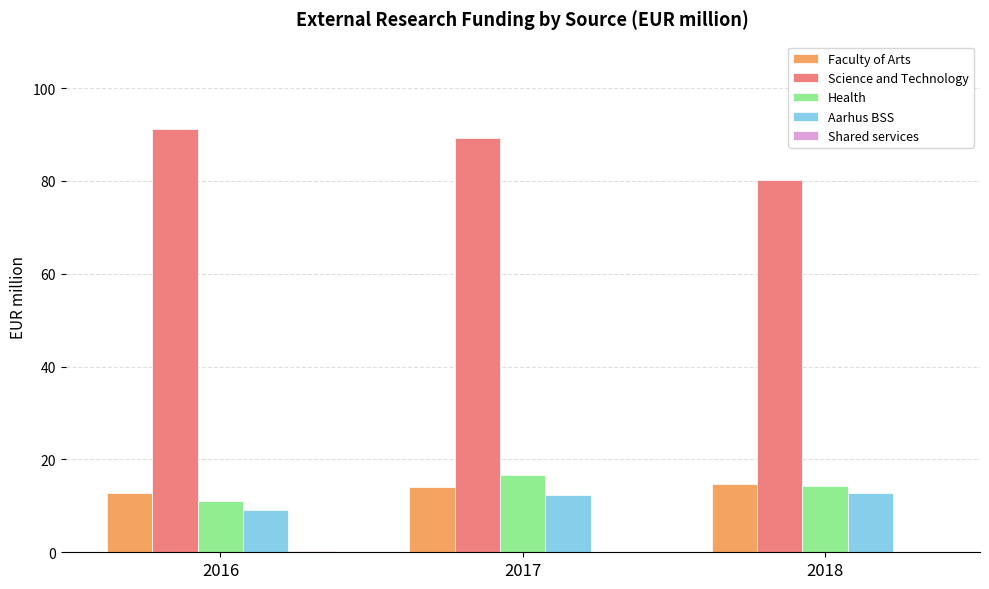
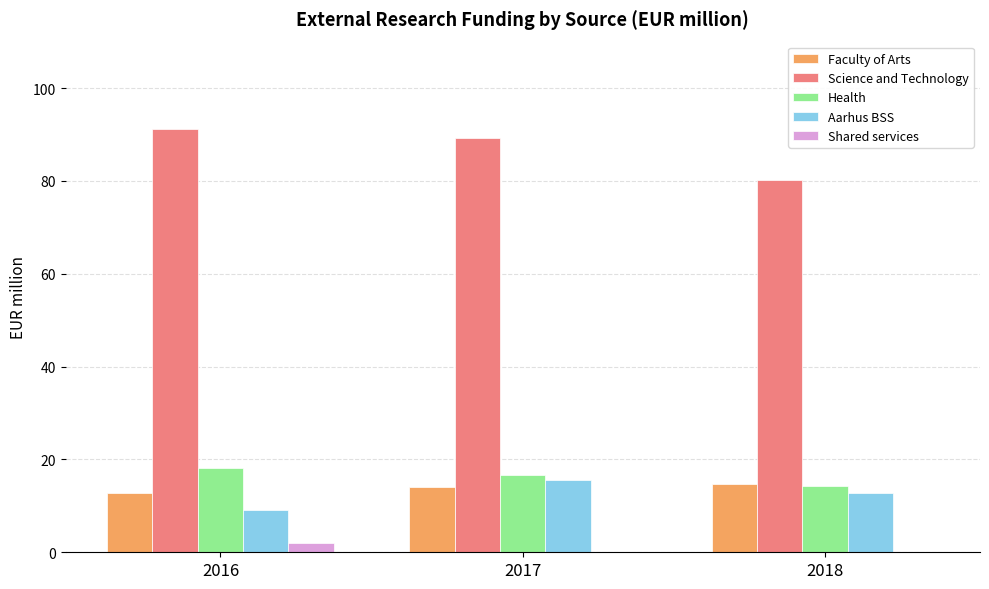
  {
    "Health": {
-     "2016": 11,
+     "2016": 18,
      "2017": 17,
      "2018": 14
    },
    "Aarhus BSS": {
      "2016": 9,
-     "2017": 12,
+     "2017": 16,
      "2018": 13
    },
    "Shared services": {
-     "2016": 0
+     "2016": 2
    }
  }
